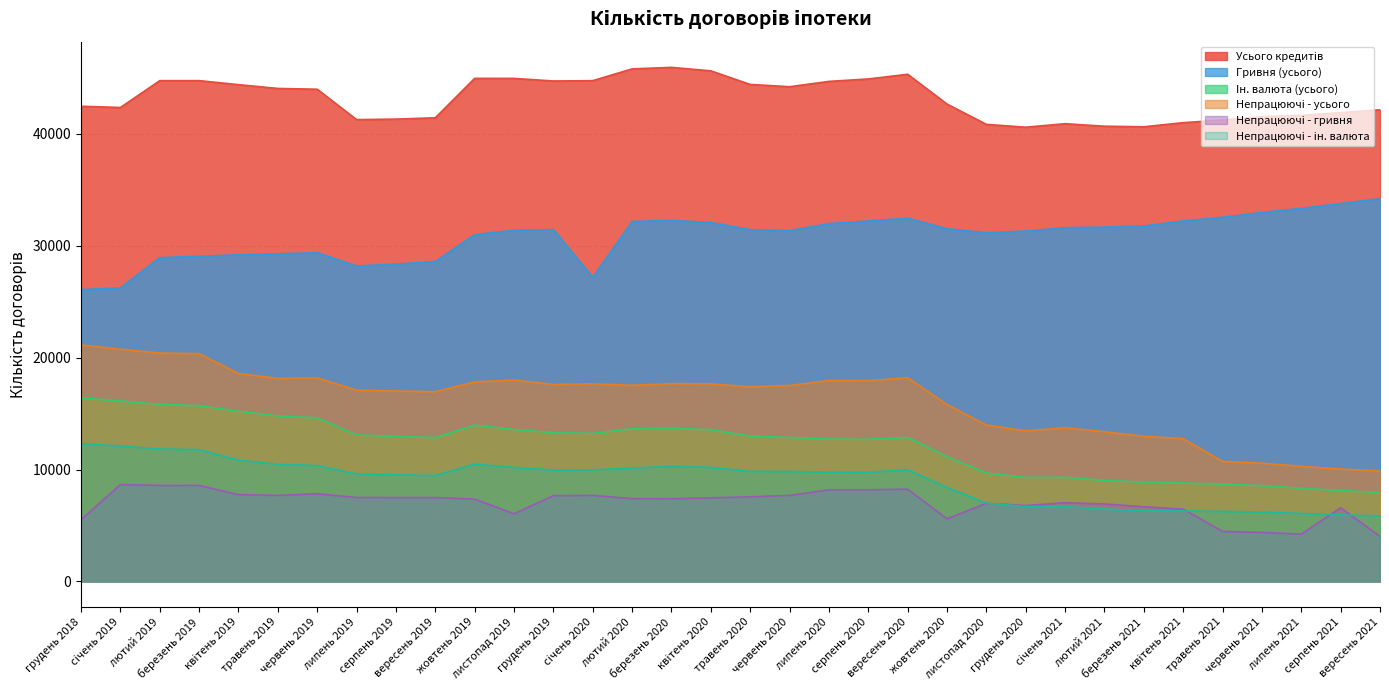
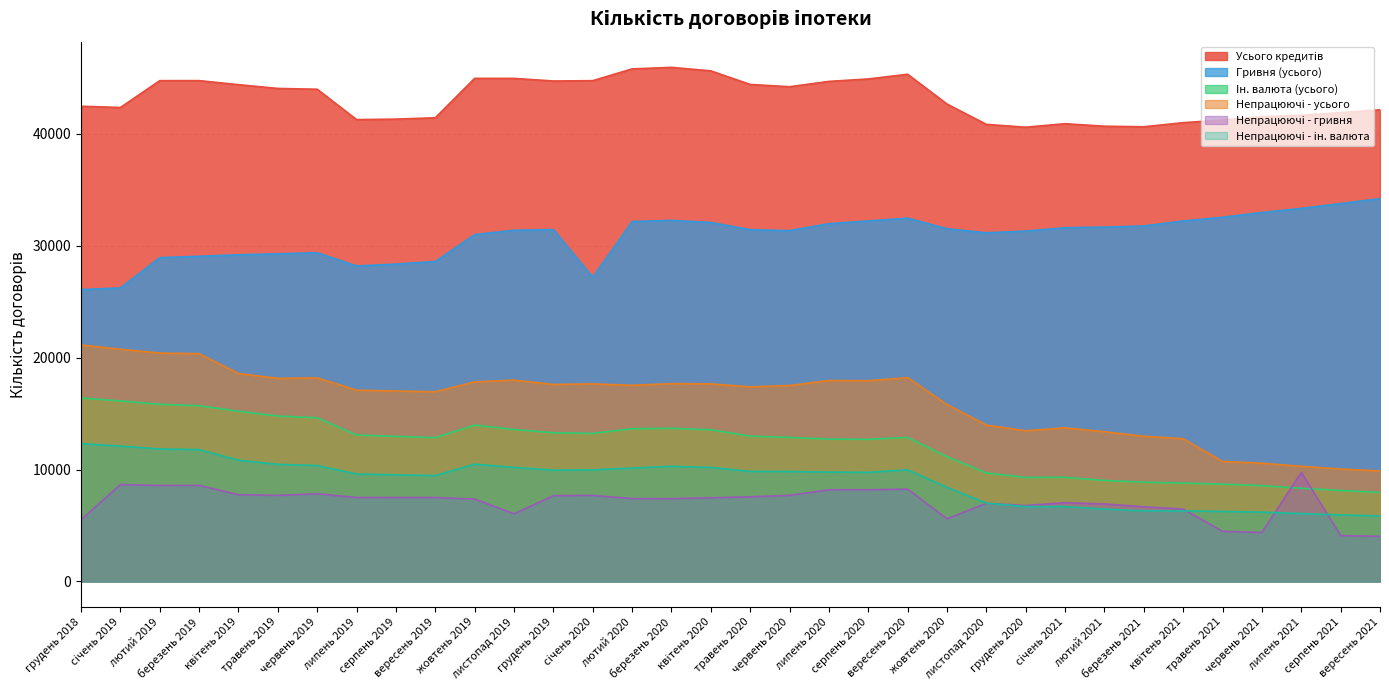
  {
    "Гривня (усього)": {
      "грудень 2018": 26100,
      "січень 2019": 26200,
      "лютий 2019": 28900,
      "березень 2019": 29100,
      "квітень 2019": 29200,
      "травень 2019": 29300,
      "червень 2019": 29400,
      "липень 2019": 28200,
      "серпень 2019": 28400,
      "вересень 2019": 28600,
      "жовтень 2019": 31000,
      "листопад 2019": 31400,
      "грудень 2019": 31400,
      "січень 2020": 27200,
      "лютий 2020": 32200,
      "березень 2020": 32300,
      "квітень 2020": 32100,
      "травень 2020": 31400,
      "червень 2020": 31400,
      "липень 2020": 32000,
      "серпень 2020": 32200,
      "вересень 2020": 32500,
      "жовтень 2020": 31500,
      "листопад 2020": 31200,
      "грудень 2020": 31300,
      "січень 2021": 31600,
      "лютий 2021": 31700,
      "березень 2021": 31800,
      "квітень 2021": 32200,
      "травень 2021": 32500,
      "червень 2021": 33000,
      "липень 2021": 33300,
      "серпень 2021": 33800,
      "вересень 2021": 34200
    },
    "Непрацюючі - гривня": {
      "грудень 2018": 5500,
      "січень 2019": 8700,
      "лютий 2019": 8600,
      "березень 2019": 8600,
      "квітень 2019": 7800,
      "травень 2019": 7700,
      "червень 2019": 7800,
      "липень 2019": 7500,
      "серпень 2019": 7500,
      "вересень 2019": 7500,
      "жовтень 2019": 7400,
      "листопад 2019": 6000,
      "грудень 2019": 7700,
      "січень 2020": 7700,
      "лютий 2020": 7400,
      "березень 2020": 7400,
      "квітень 2020": 7500,
      "травень 2020": 7600,
      "червень 2020": 7700,
      "липень 2020": 8200,
      "серпень 2020": 8200,
      "вересень 2020": 8200,
      "жовтень 2020": 5600,
      "січень 2021": 7000,
      "лютий 2021": 6900,
      "березень 2021": 6700,
      "травень 2021": 4500,
      "червень 2021": 4400,
-     "липень 2021": 4200,
-     "серпень 2021": 6600,
+     "липень 2021": 9700,
+     "серпень 2021": 4100,
      "вересень 2021": 4000
    }
  }
